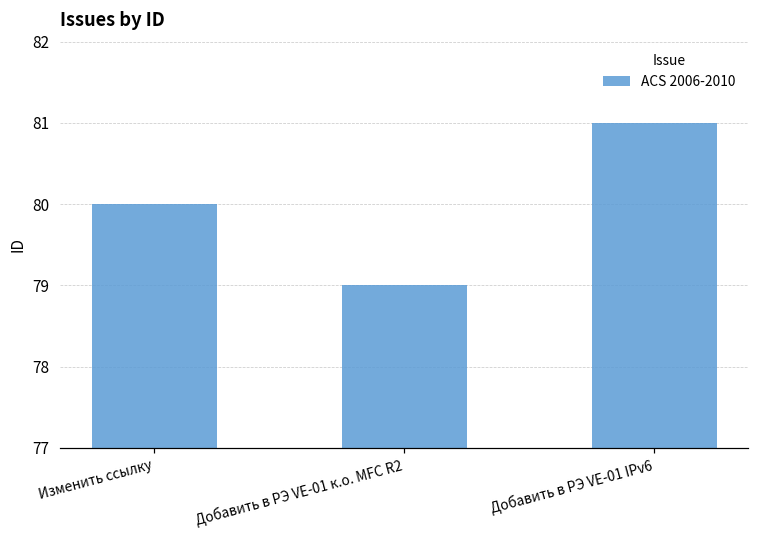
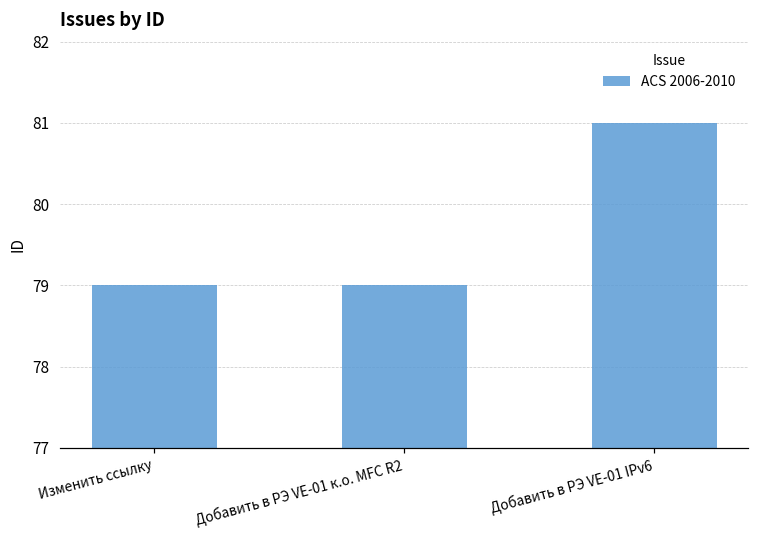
  {
-   "Изменить ссылку": 80,
+   "Изменить ссылку": 79,
    "Добавить в РЭ VE-01 к.о. MFC R2": 79,
    "Добавить в РЭ VE-01 IPv6": 81
  }
